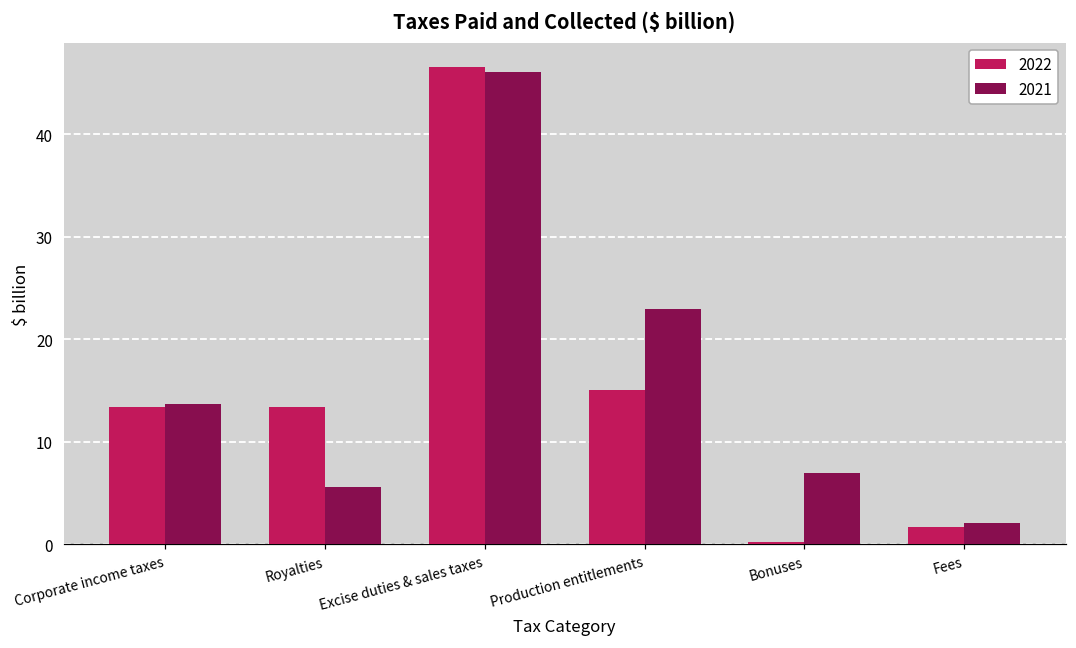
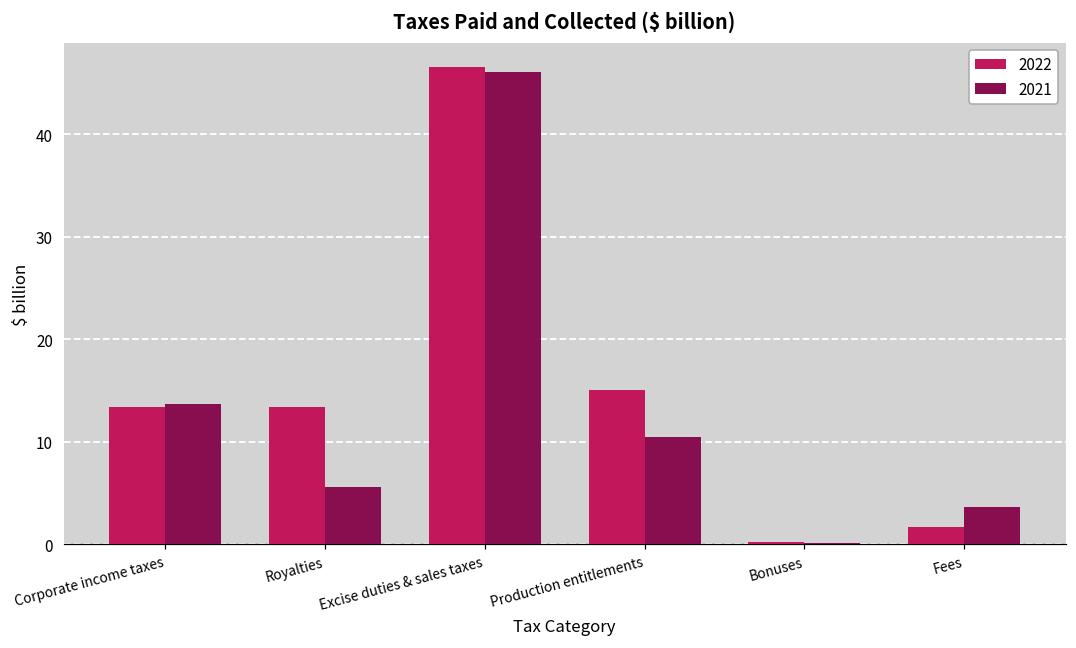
  {
    "2022": {
      "Corporate income taxes": 13,
      "Royalties": 13,
      "Excise duties & sales taxes": 47,
      "Production entitlements": 15,
      "Fees": 2
    },
    "2021": {
      "Corporate income taxes": 14,
      "Royalties": 6,
      "Excise duties & sales taxes": 46,
-     "Production entitlements": 23,
-     "Bonuses": 7,
-     "Fees": 2
+     "Production entitlements": 11,
+     "Bonuses": 0,
+     "Fees": 4
    }
  }
